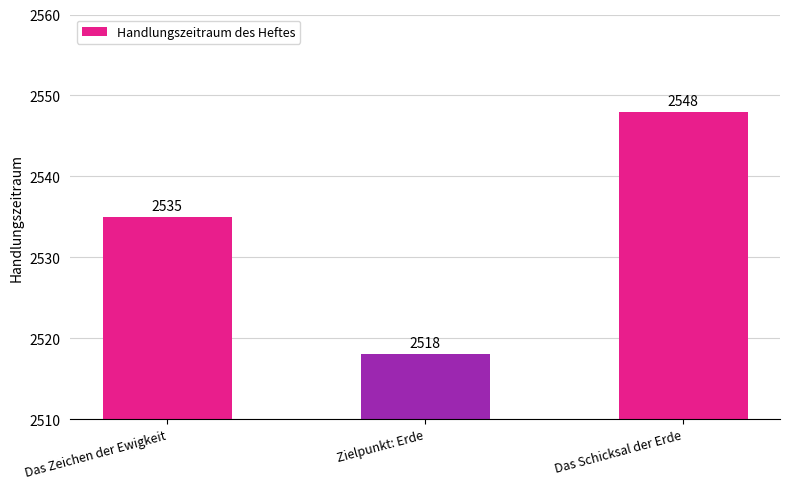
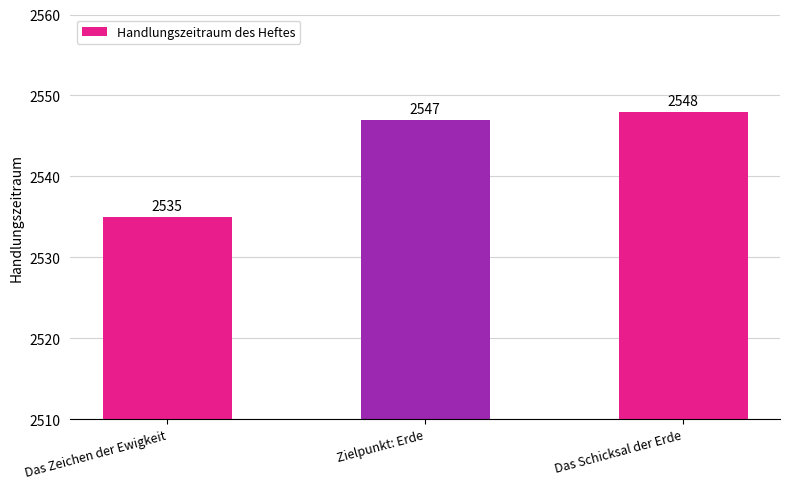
  {
    "Das Zeichen der Ewigkeit": 2535,
-   "Zielpunkt: Erde": 2518,
+   "Zielpunkt: Erde": 2547,
    "Das Schicksal der Erde": 2548
  }
